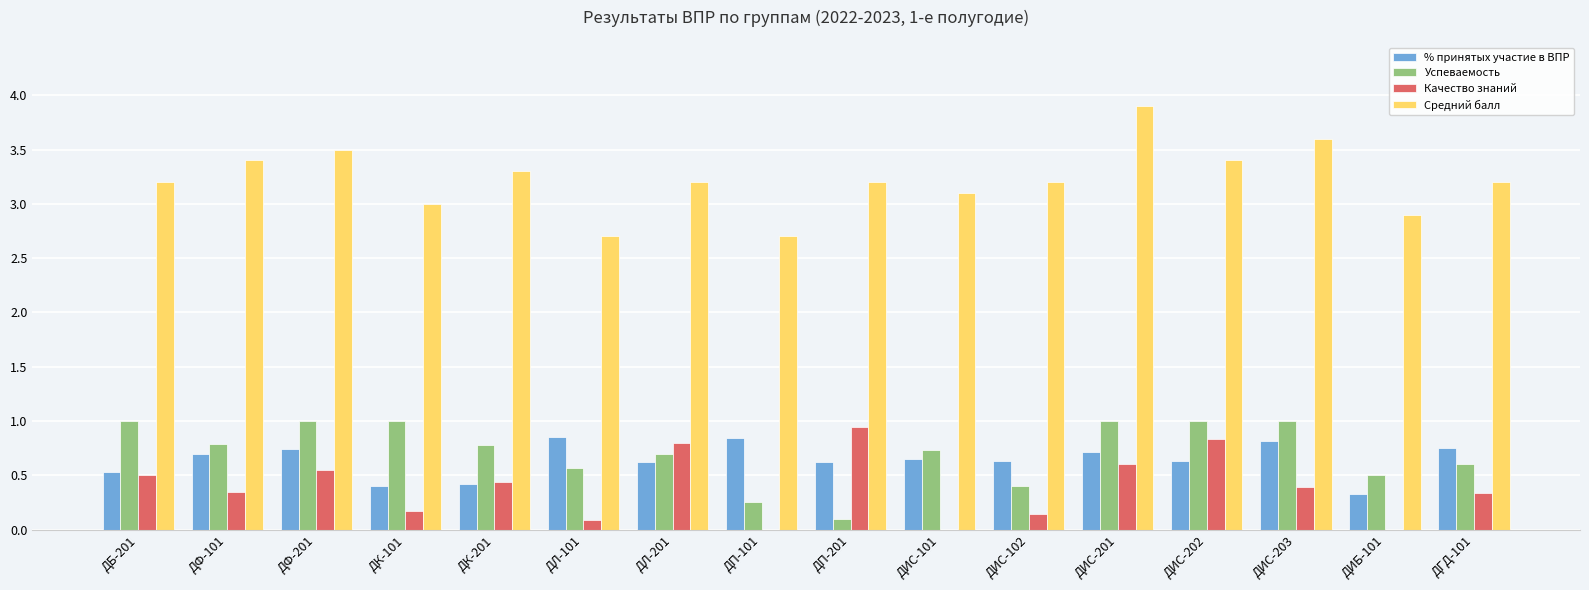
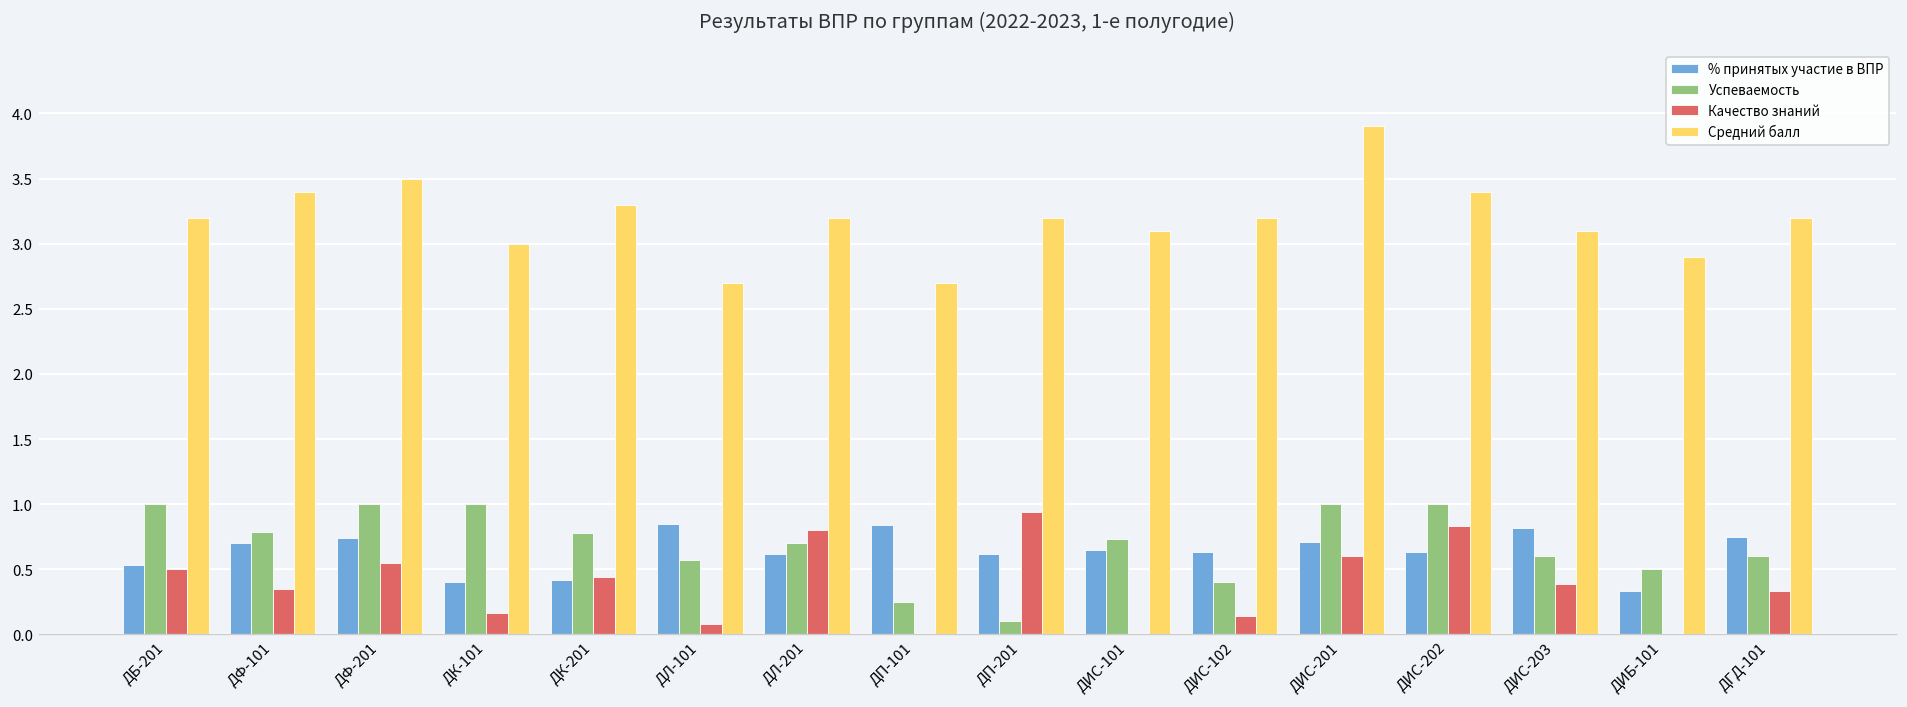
  {
    "% принятых участие в ВПР": {
      "ДБ-201": 0.53,
      "ДФ-101": 0.7,
      "ДФ-201": 0.74,
      "ДК-101": 0.4,
      "ДК-201": 0.4,
      "ДЛ-101": 0.85,
      "ДЛ-201": 0.6,
      "ДП-101": 0.84,
      "ДП-201": 0.6,
      "ДИС-101": 0.65,
      "ДИС-102": 0.63,
      "ДИС-201": 0.7,
      "ДИС-202": 0.63,
      "ДИС-203": 0.8,
      "ДИБ-101": 0.33,
      "ДГД-101": 0.75
    },
    "Успеваемость": {
      "ДБ-201": 1.0,
      "ДФ-101": 0.8,
      "ДФ-201": 1.0,
      "ДК-101": 1.0,
      "ДК-201": 0.8,
      "ДЛ-101": 0.57,
      "ДЛ-201": 0.7,
      "ДП-101": 0.25,
      "ДП-201": 0.1,
      "ДИС-101": 0.73,
      "ДИС-102": 0.4,
      "ДИС-201": 1.0,
      "ДИС-202": 1.0,
-     "ДИС-203": 1.0,
+     "ДИС-203": 0.6,
      "ДИБ-101": 0.5,
      "ДГД-101": 0.6
    },
    "Качество знаний": {
      "ДБ-201": 0.5,
      "ДФ-101": 0.35,
      "ДФ-201": 0.55,
      "ДК-101": 0.17,
      "ДК-201": 0.44,
      "ДЛ-101": 0.1,
      "ДЛ-201": 0.8,
      "ДП-101": 0.0,
      "ДП-201": 0.94,
      "ДИС-101": 0.0,
      "ДИС-102": 0.14,
      "ДИС-201": 0.6,
      "ДИС-202": 0.83,
      "ДИС-203": 0.4,
      "ДИБ-101": 0.0,
      "ДГД-101": 0.33
    },
    "Средний балл": {
      "ДБ-201": 3.2,
      "ДФ-101": 3.4,
      "ДФ-201": 3.5,
      "ДК-101": 3.0,
      "ДК-201": 3.3,
      "ДЛ-101": 2.7,
      "ДЛ-201": 3.2,
      "ДП-101": 2.7,
      "ДП-201": 3.2,
      "ДИС-101": 3.1,
      "ДИС-102": 3.2,
      "ДИС-201": 3.9,
      "ДИС-202": 3.4,
-     "ДИС-203": 3.6,
+     "ДИС-203": 3.1,
      "ДИБ-101": 2.9,
      "ДГД-101": 3.2
    }
  }
